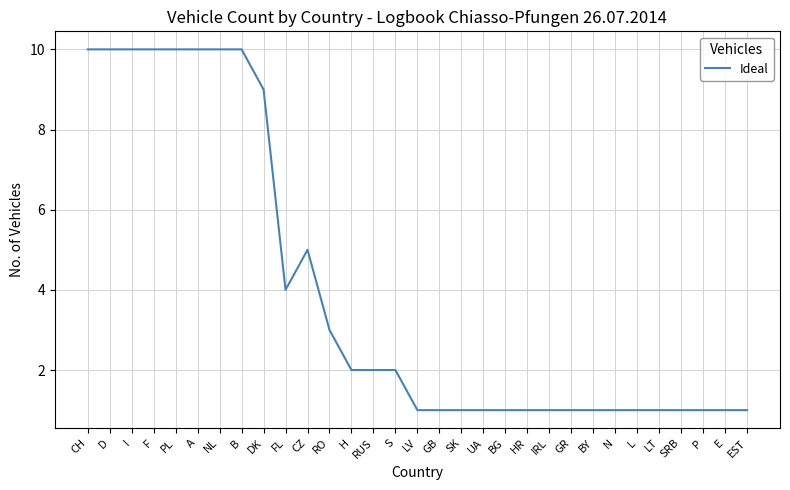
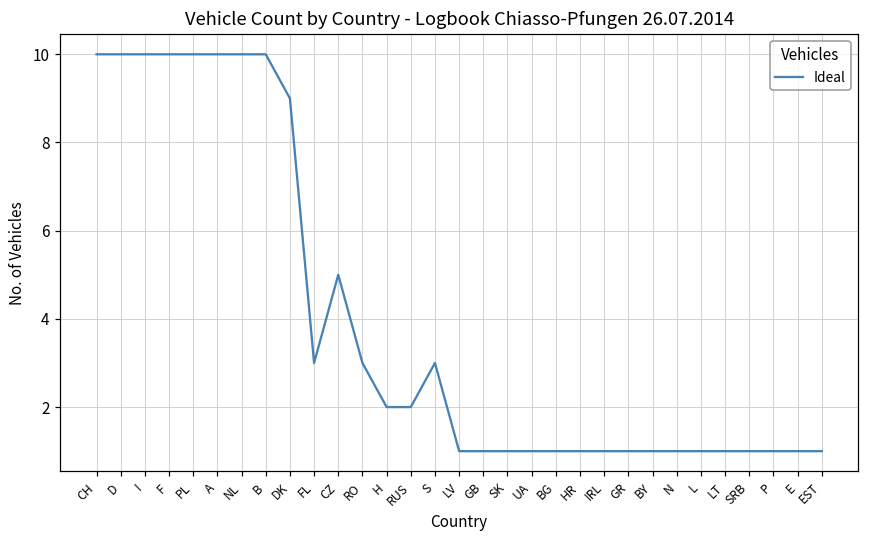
  {
    "CH": 10,
    "D": 10,
    "I": 10,
    "F": 10,
    "PL": 10,
    "A": 10,
    "NL": 10,
    "B": 10,
    "DK": 9,
-   "FL": 4,
+   "FL": 3,
    "CZ": 5,
    "RO": 3,
    "H": 2,
    "RUS": 2,
-   "S": 2,
+   "S": 3,
    "LV": 1,
    "GB": 1,
    "SK": 1,
    "UA": 1,
    "BG": 1,
    "HR": 1,
    "IRL": 1,
    "GR": 1,
    "BY": 1,
    "N": 1,
    "L": 1,
    "LT": 1,
    "SRB": 1,
    "P": 1,
    "E": 1,
    "EST": 1
  }
